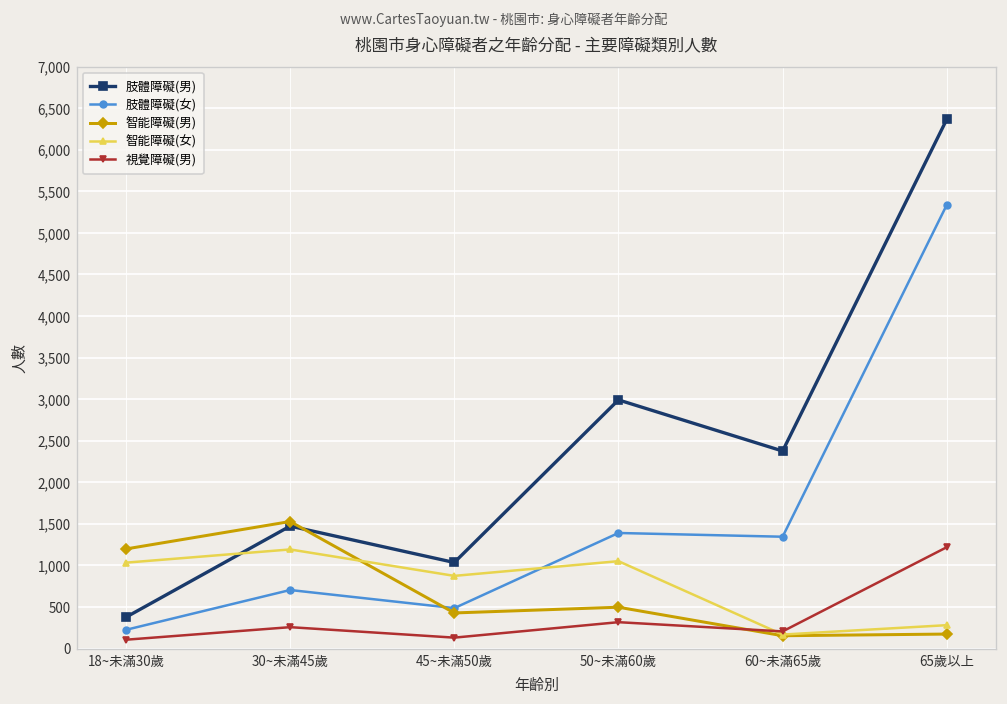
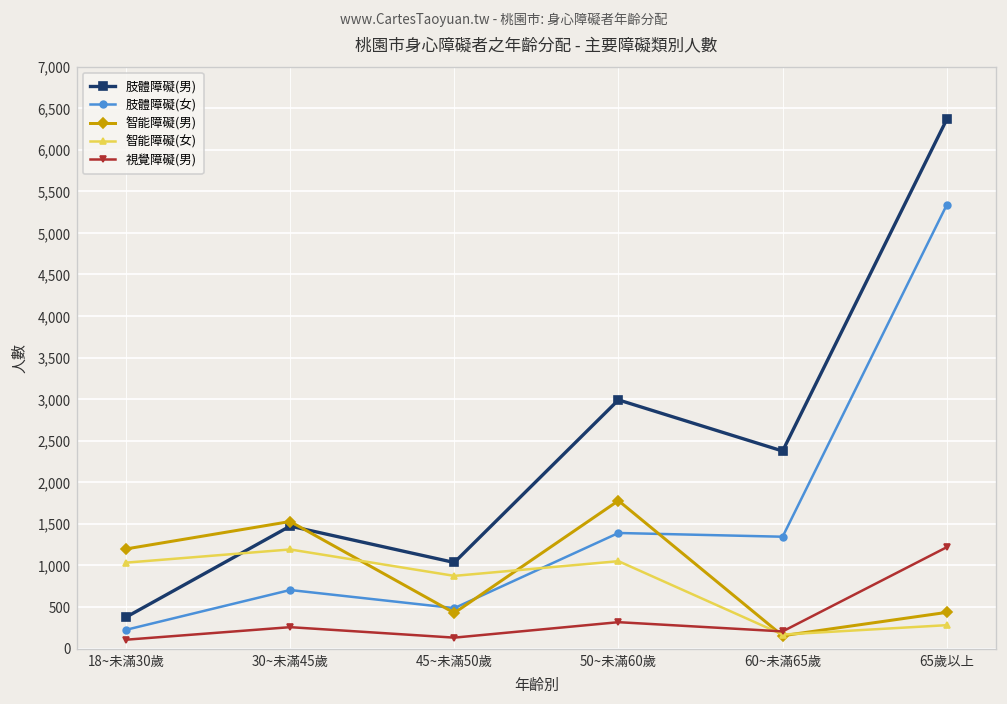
  {
    "肢體障礙(男)": {
      "18~未滿30歲": "400",
      "30~未滿45歲": "1,500",
      "45~未滿50歲": "1,000",
      "50~未滿60歲": "3,000",
      "60~未滿65歲": "2,400",
      "65歲以上": "6,400"
    },
    "肢體障礙(女)": {
      "18~未滿30歲": "200",
      "30~未滿45歲": "700",
      "45~未滿50歲": "500",
      "50~未滿60歲": "1,400",
      "60~未滿65歲": "1,300",
      "65歲以上": "5,300"
    },
    "智能障礙(男)": {
      "18~未滿30歲": "1,200",
      "30~未滿45歲": "1,500",
      "45~未滿50歲": "400",
-     "50~未滿60歲": "500",
-     "65歲以上": "200"
+     "50~未滿60歲": "1,800",
+     "65歲以上": "400"
    },
    "智能障礙(女)": {
      "18~未滿30歲": "1,000",
      "30~未滿45歲": "1,200",
      "45~未滿50歲": "900",
      "50~未滿60歲": "1,100",
      "65歲以上": "300"
    },
    "視覺障礙(男)": {
      "18~未滿30歲": "100",
      "30~未滿45歲": "300",
      "45~未滿50歲": "100",
      "50~未滿60歲": "300",
      "60~未滿65歲": "200",
      "65歲以上": "1,200"
    }
  }
